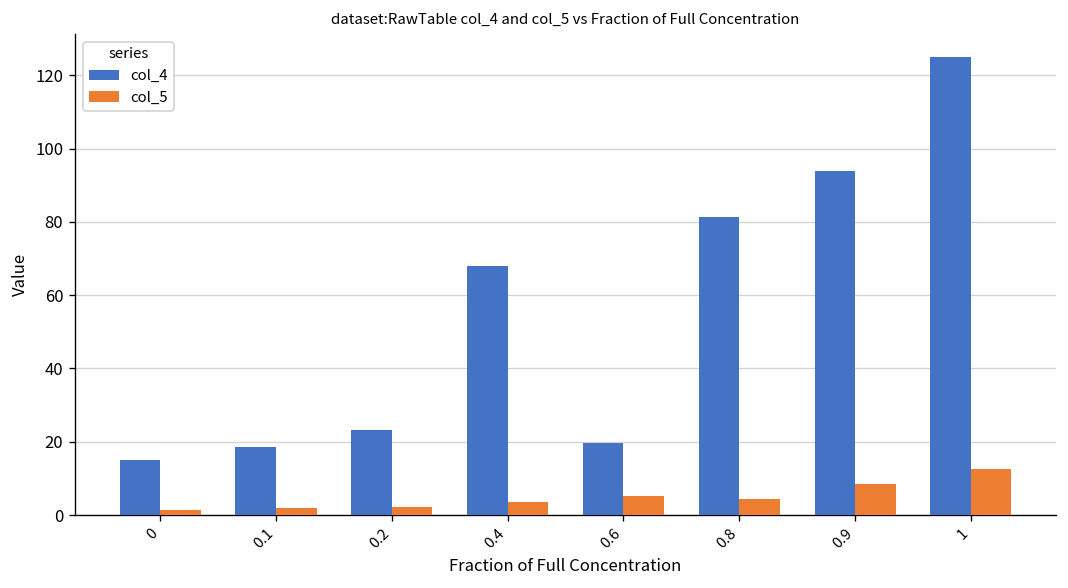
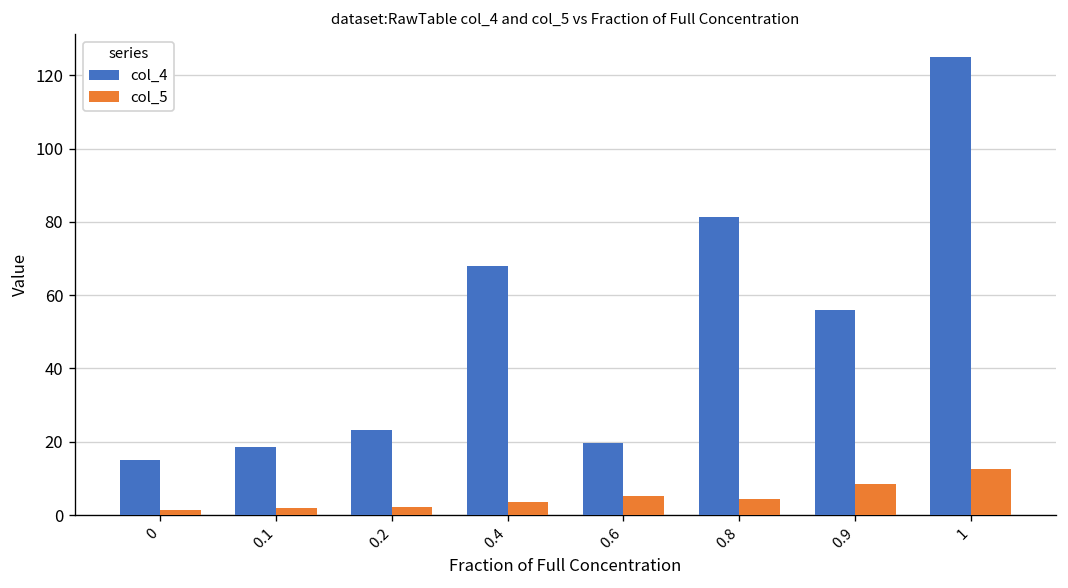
  {
    "col_4": {
      "0": 15,
      "0.1": 19,
      "0.2": 23,
      "0.4": 68,
      "0.6": 20,
      "0.8": 81,
-     "0.9": 94,
+     "0.9": 56,
      "1": 125
    },
    "col_5": {
      "0": 2,
      "0.1": 2,
      "0.2": 2,
      "0.4": 3,
      "0.6": 5,
      "0.8": 4,
      "0.9": 8,
      "1": 13
    }
  }
